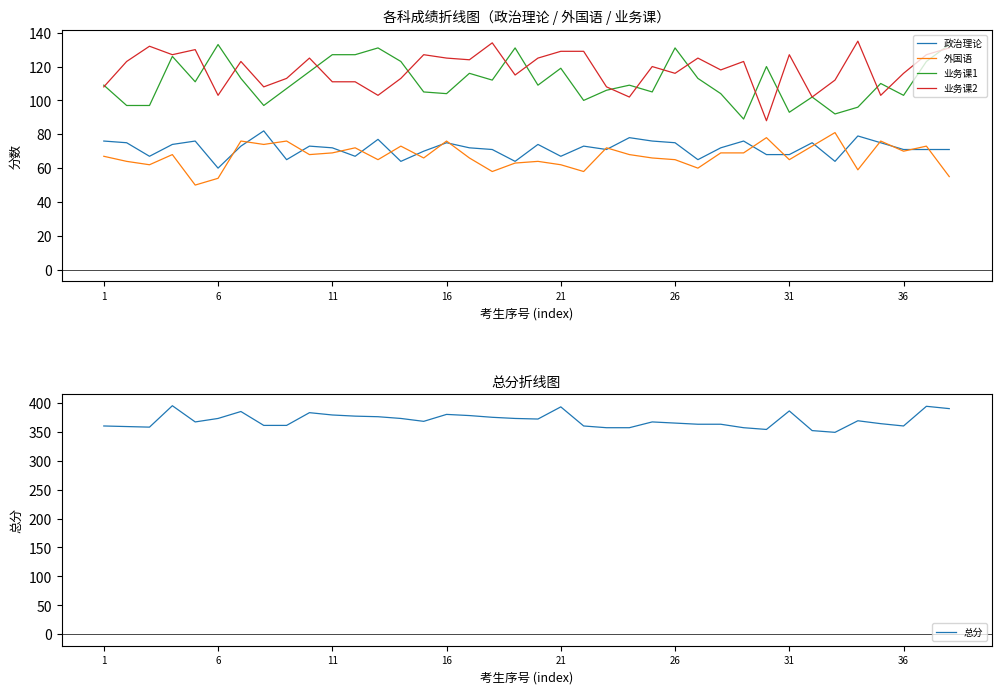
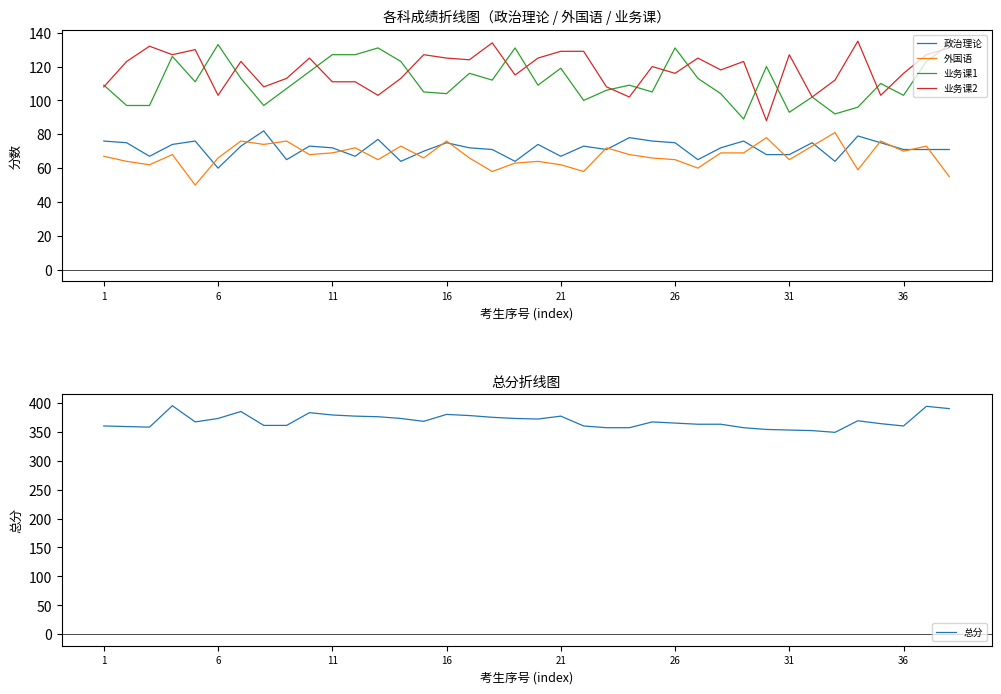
  {
    "各科成绩折线图（政治理论 / 外国语 / 业务课）": {
      "政治理论": {
        "1": 76,
        "6": 60,
        "11": 72,
        "21": 67,
        "26": 75,
        "31": 68
      },
      "外国语": {
        "1": 67,
-       "6": 54,
+       "6": 66,
        "11": 69,
        "21": 62,
        "26": 65,
        "31": 65
      },
      "业务课1": {
        "6": 133,
        "11": 127,
        "16": 104,
        "21": 119,
        "26": 131,
        "31": 93,
        "36": 103
      },
      "业务课2": {
        "6": 103,
        "11": 111,
        "16": 125,
        "21": 129,
        "26": 116,
        "31": 127,
        "36": 116
      }
    },
    "总分折线图": {
      "1": 360,
      "6": 370,
      "11": 380,
      "16": 380,
-     "21": 390,
+     "21": 380,
      "26": 370,
-     "31": 390,
+     "31": 350,
      "36": 360
    }
  }
